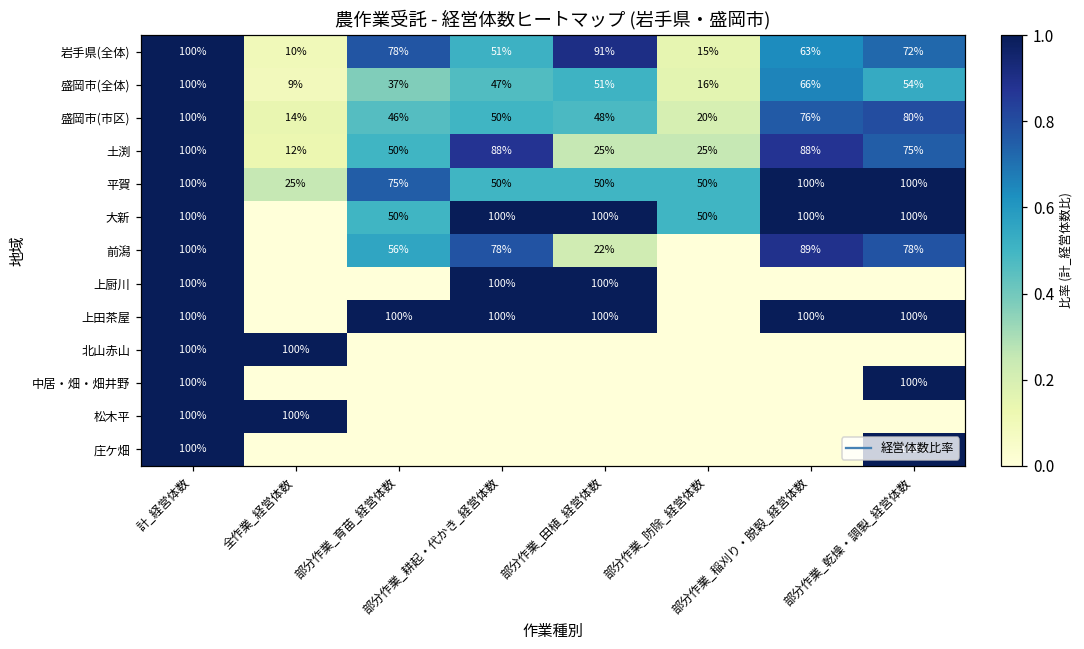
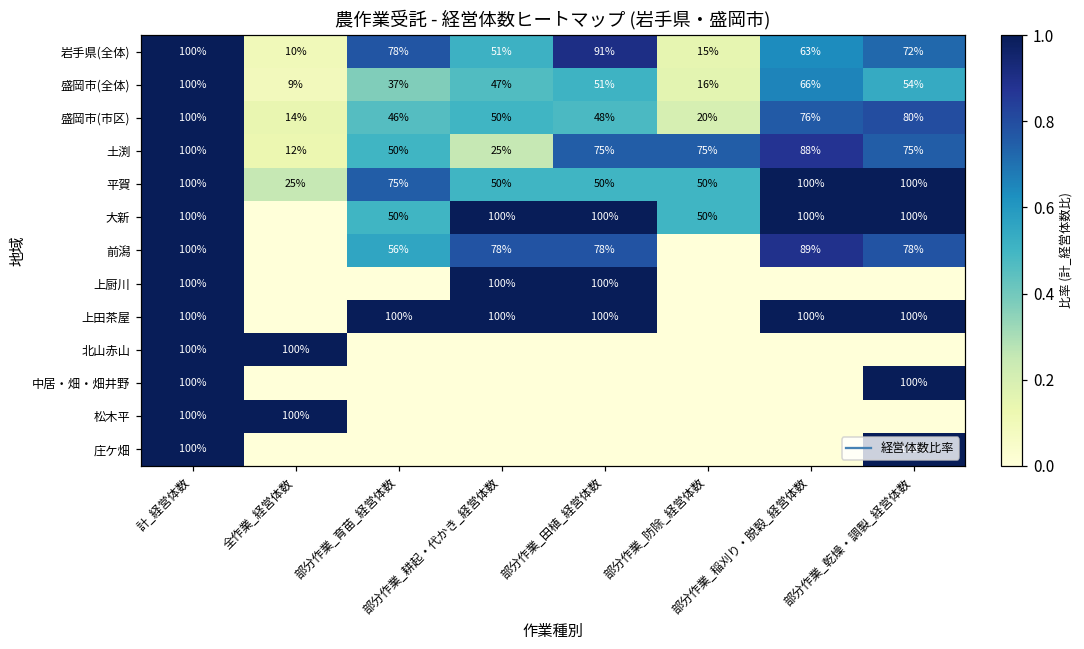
  {
    "岩手県(全体)": {
      "計_経営体数": "100%",
      "全作業_経営体数": "10%",
      "部分作業_育苗_経営体数": "78%",
      "部分作業_耕起・代かき_経営体数": "51%",
      "部分作業_田植_経営体数": "91%",
      "部分作業_防除_経営体数": "15%",
      "部分作業_稲刈り・脱穀_経営体数": "63%",
      "部分作業_乾燥・調製_経営体数": "72%"
    },
    "盛岡市(全体)": {
      "計_経営体数": "100%",
      "全作業_経営体数": "9%",
      "部分作業_育苗_経営体数": "37%",
      "部分作業_耕起・代かき_経営体数": "47%",
      "部分作業_田植_経営体数": "51%",
      "部分作業_防除_経営体数": "16%",
      "部分作業_稲刈り・脱穀_経営体数": "66%",
      "部分作業_乾燥・調製_経営体数": "54%"
    },
    "盛岡市(市区)": {
      "計_経営体数": "100%",
      "全作業_経営体数": "14%",
      "部分作業_育苗_経営体数": "46%",
      "部分作業_耕起・代かき_経営体数": "50%",
      "部分作業_田植_経営体数": "48%",
      "部分作業_防除_経営体数": "20%",
      "部分作業_稲刈り・脱穀_経営体数": "76%",
      "部分作業_乾燥・調製_経営体数": "80%"
    },
    "土渕": {
      "計_経営体数": "100%",
      "全作業_経営体数": "12%",
      "部分作業_育苗_経営体数": "50%",
-     "部分作業_耕起・代かき_経営体数": "88%",
-     "部分作業_田植_経営体数": "25%",
-     "部分作業_防除_経営体数": "25%",
+     "部分作業_耕起・代かき_経営体数": "25%",
+     "部分作業_田植_経営体数": "75%",
+     "部分作業_防除_経営体数": "75%",
      "部分作業_稲刈り・脱穀_経営体数": "88%",
      "部分作業_乾燥・調製_経営体数": "75%"
    },
    "平賀": {
      "計_経営体数": "100%",
      "全作業_経営体数": "25%",
      "部分作業_育苗_経営体数": "75%",
      "部分作業_耕起・代かき_経営体数": "50%",
      "部分作業_田植_経営体数": "50%",
      "部分作業_防除_経営体数": "50%",
      "部分作業_稲刈り・脱穀_経営体数": "100%",
      "部分作業_乾燥・調製_経営体数": "100%"
    },
    "大新": {
      "計_経営体数": "100%",
      "部分作業_育苗_経営体数": "50%",
      "部分作業_耕起・代かき_経営体数": "100%",
      "部分作業_田植_経営体数": "100%",
      "部分作業_防除_経営体数": "50%",
      "部分作業_稲刈り・脱穀_経営体数": "100%",
      "部分作業_乾燥・調製_経営体数": "100%"
    },
    "前潟": {
      "計_経営体数": "100%",
      "部分作業_育苗_経営体数": "56%",
      "部分作業_耕起・代かき_経営体数": "78%",
-     "部分作業_田植_経営体数": "22%",
+     "部分作業_田植_経営体数": "78%",
      "部分作業_稲刈り・脱穀_経営体数": "89%",
      "部分作業_乾燥・調製_経営体数": "78%"
    },
    "上厨川": {
      "計_経営体数": "100%",
      "部分作業_耕起・代かき_経営体数": "100%",
      "部分作業_田植_経営体数": "100%"
    },
    "上田茶屋": {
      "計_経営体数": "100%",
      "部分作業_育苗_経営体数": "100%",
      "部分作業_耕起・代かき_経営体数": "100%",
      "部分作業_田植_経営体数": "100%",
      "部分作業_稲刈り・脱穀_経営体数": "100%",
      "部分作業_乾燥・調製_経営体数": "100%"
    },
    "北山赤山": {
      "計_経営体数": "100%",
      "全作業_経営体数": "100%"
    },
    "中居・畑・畑井野": {
      "計_経営体数": "100%",
      "部分作業_乾燥・調製_経営体数": "100%"
    },
    "松木平": {
      "計_経営体数": "100%",
      "全作業_経営体数": "100%"
    },
    "庄ケ畑": {
      "計_経営体数": "100%"
    }
  }
